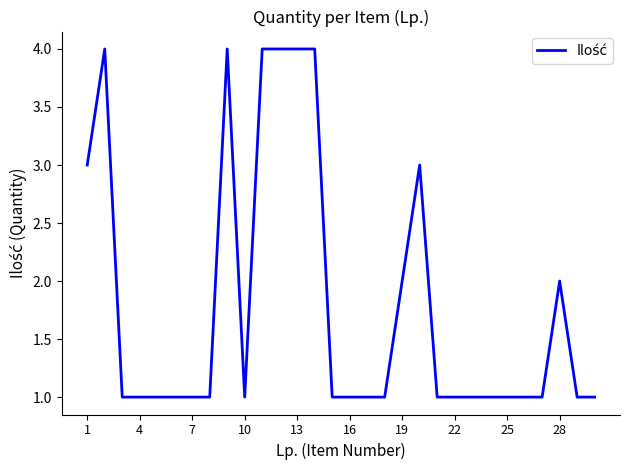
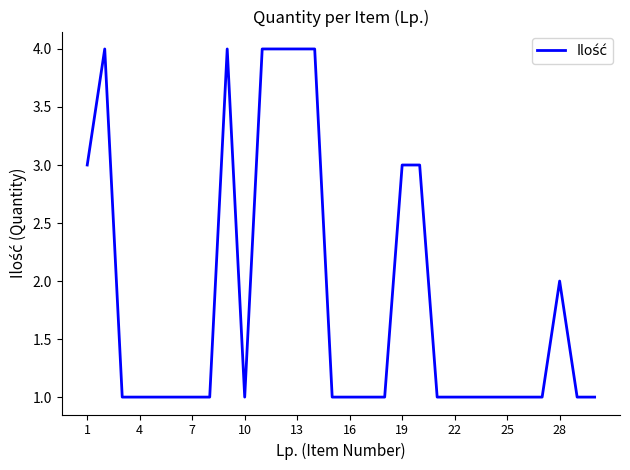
  {
    "1": 3,
    "4": 1,
    "7": 1,
    "10": 1,
    "13": 4,
    "16": 1,
-   "19": 2,
+   "19": 3,
    "22": 1,
    "25": 1,
    "28": 2
  }
